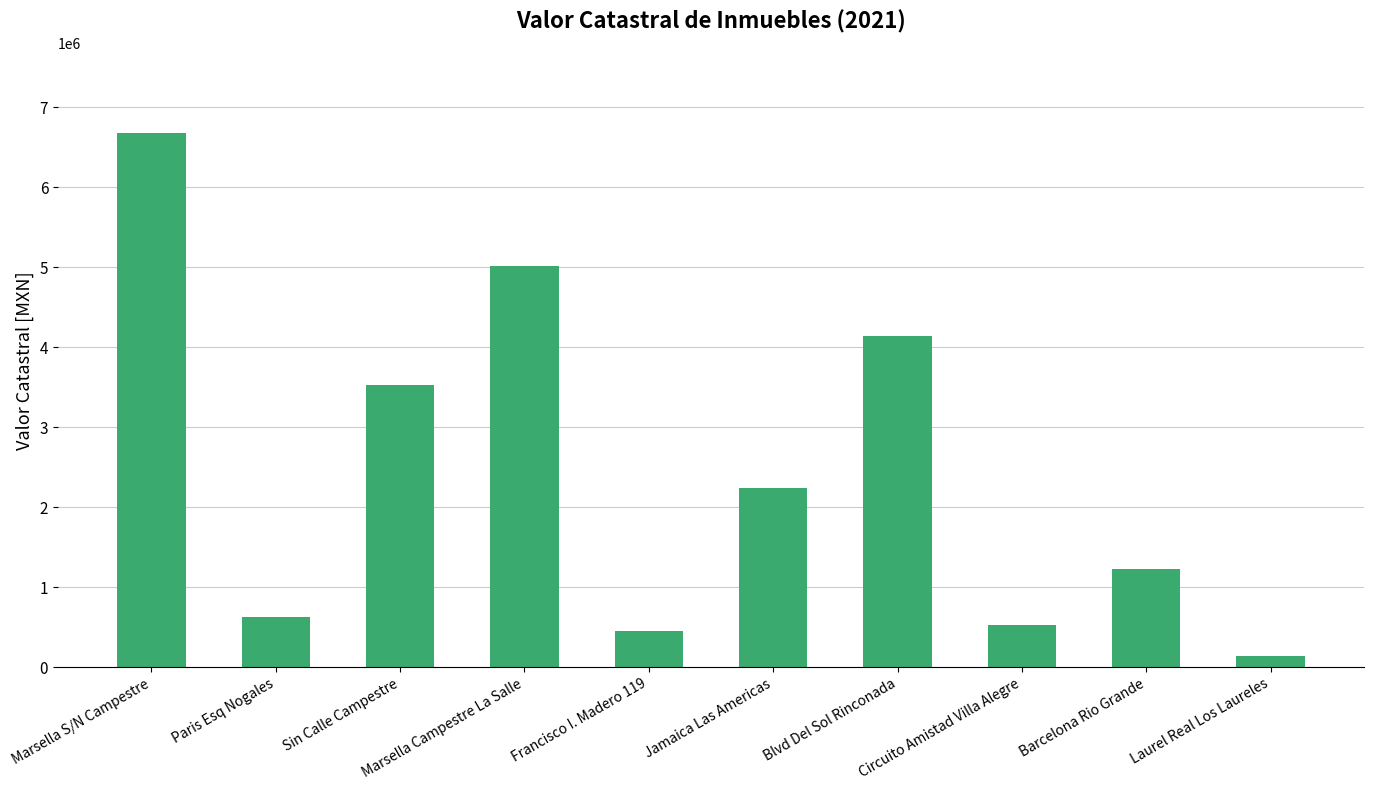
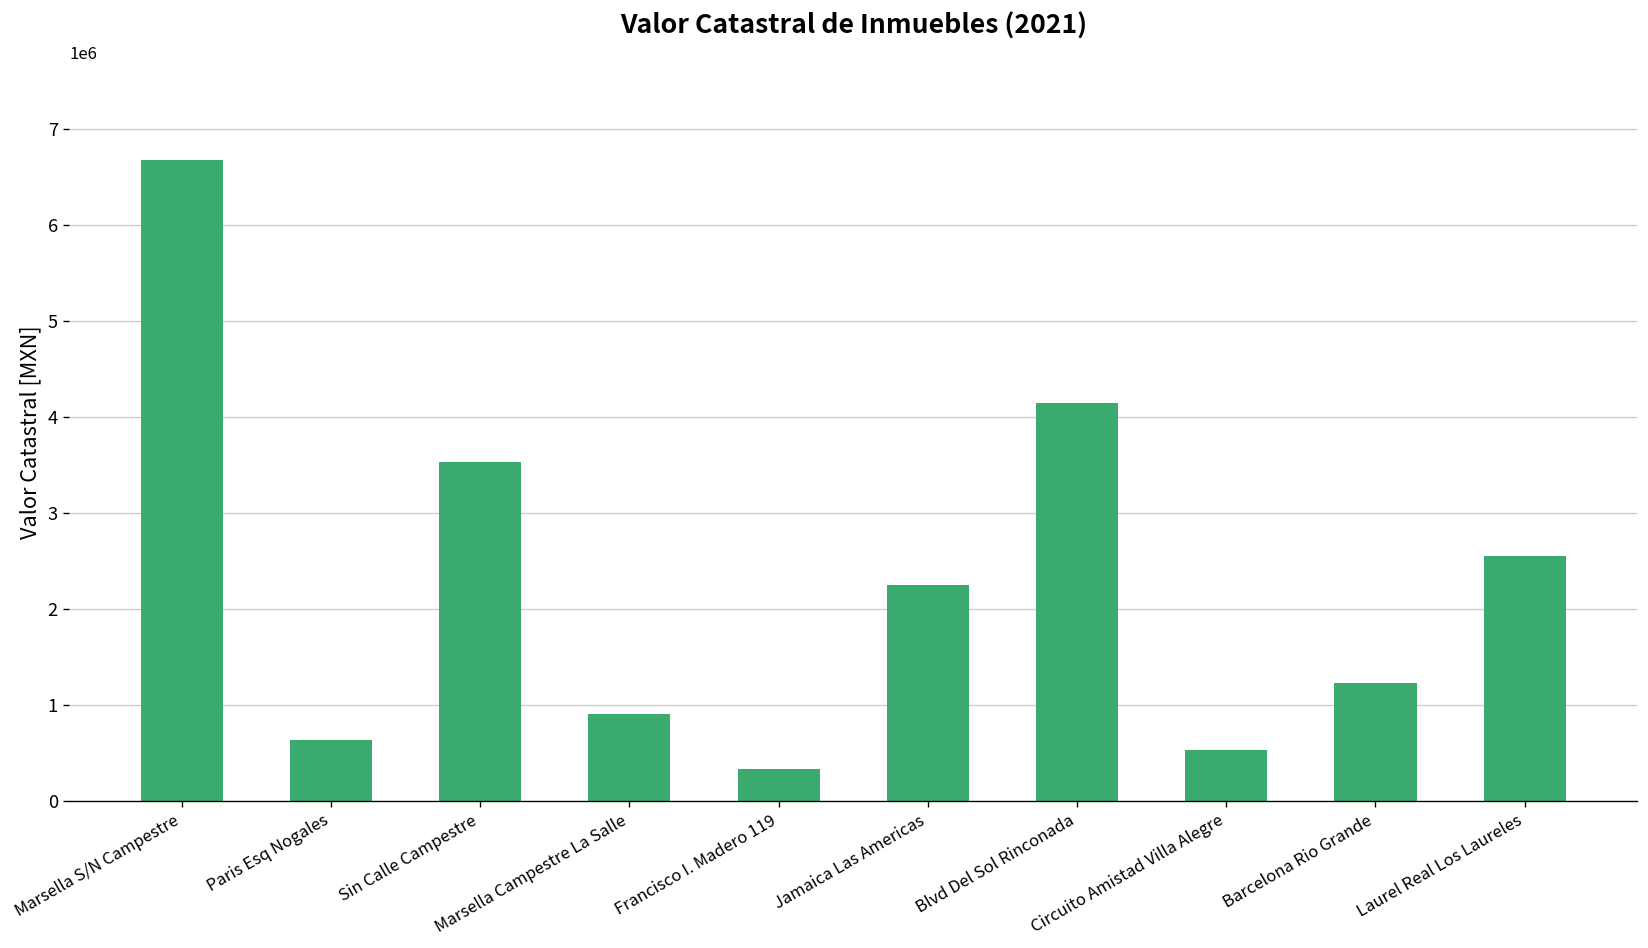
  {
    "Marsella S/N Campestre": 6700000,
    "Paris Esq Nogales": 600000,
    "Sin Calle Campestre": 3500000,
-   "Marsella Campestre La Salle": 5000000,
-   "Francisco I. Madero 119": 500000,
+   "Marsella Campestre La Salle": 900000,
+   "Francisco I. Madero 119": 300000,
    "Jamaica Las Americas": 2200000,
    "Blvd Del Sol Rinconada": 4100000,
    "Circuito Amistad Villa Alegre": 500000,
    "Barcelona Rio Grande": 1200000,
-   "Laurel Real Los Laureles": 100000
+   "Laurel Real Los Laureles": 2500000
  }
